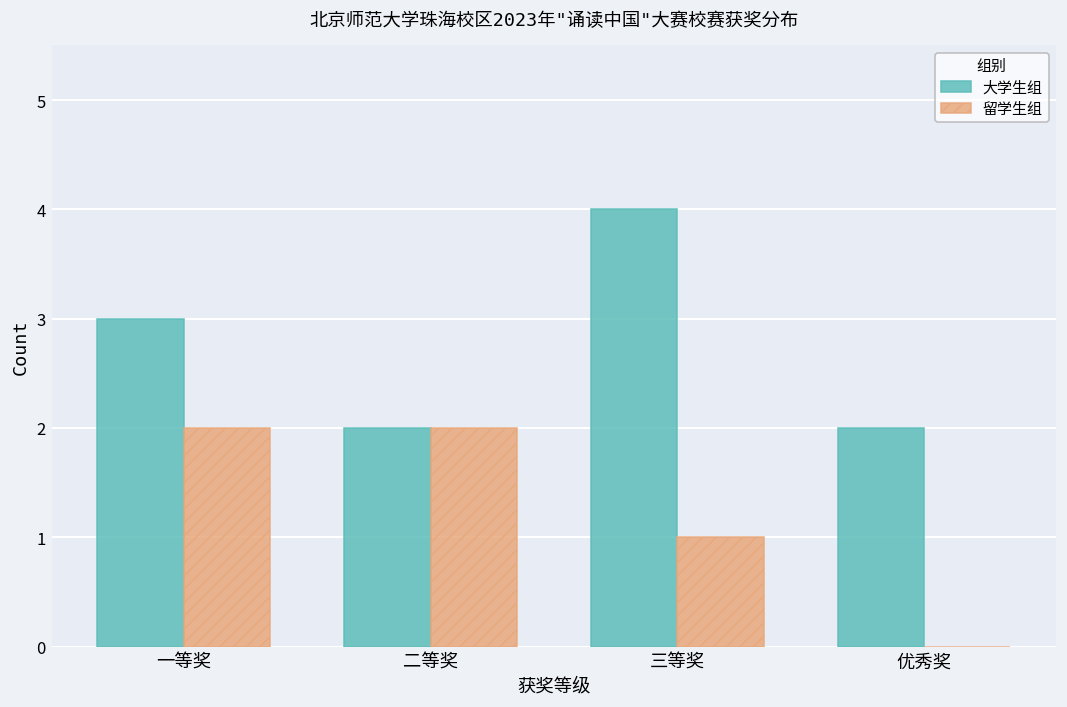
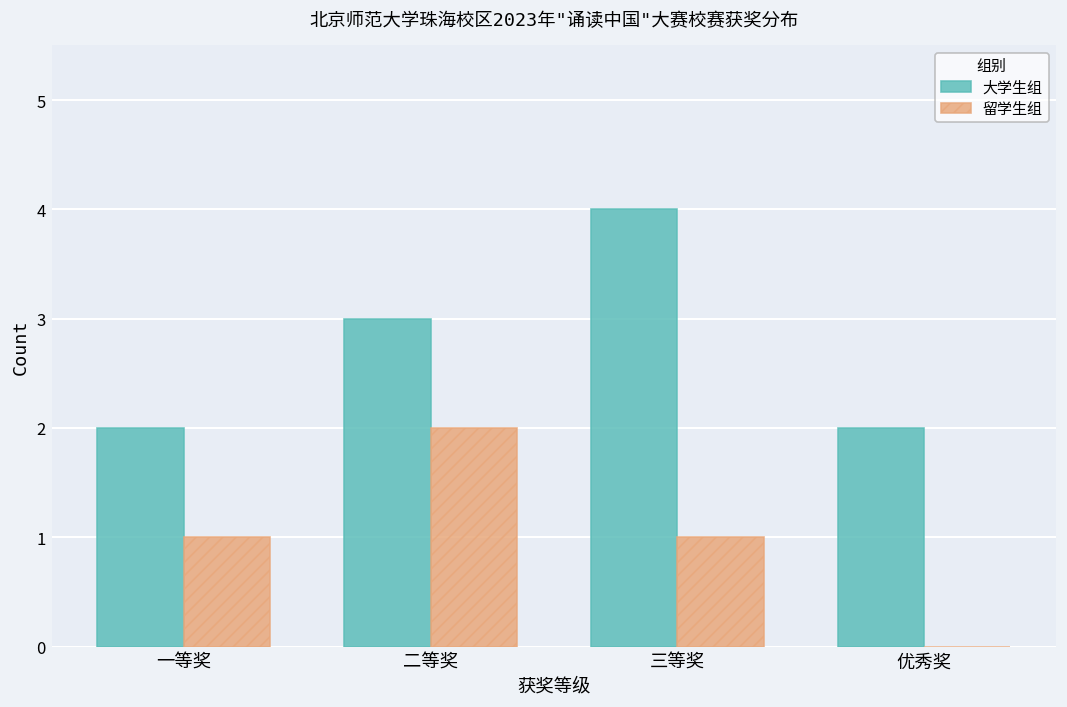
  {
    "大学生组": {
-     "一等奖": 3,
-     "二等奖": 2,
+     "一等奖": 2,
+     "二等奖": 3,
      "三等奖": 4,
      "优秀奖": 2
    },
    "留学生组": {
-     "一等奖": 2,
+     "一等奖": 1,
      "二等奖": 2,
      "三等奖": 1,
      "优秀奖": 0
    }
  }
